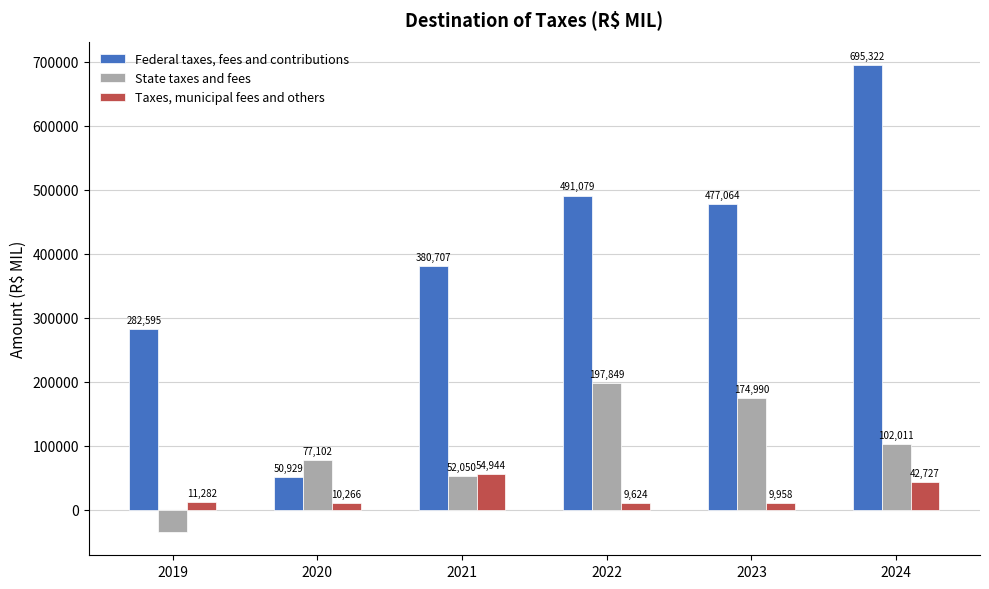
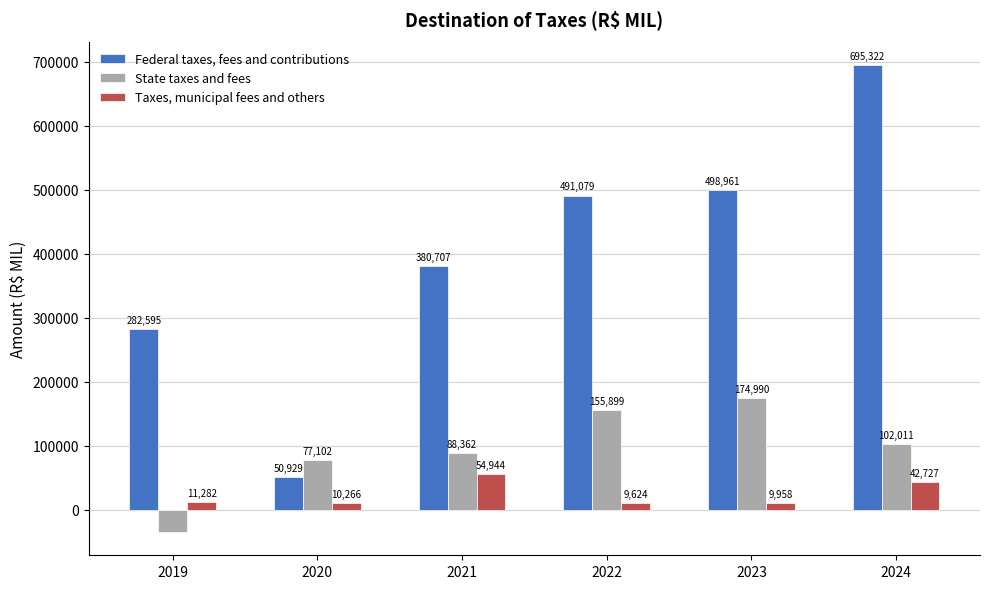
  {
    "Federal taxes, fees and contributions": {
      "2019": "282,595",
      "2020": "50,929",
      "2021": "380,707",
      "2022": "491,079",
-     "2023": "477,064",
+     "2023": "498,961",
      "2024": "695,322"
    },
    "State taxes and fees": {
      "2020": "77,102",
-     "2021": "52,050",
-     "2022": "197,849",
+     "2021": "88,362",
+     "2022": "155,899",
      "2023": "174,990",
      "2024": "102,011"
    },
    "Taxes, municipal fees and others": {
      "2019": "11,282",
      "2020": "10,266",
      "2021": "54,944",
      "2022": "9,624",
      "2023": "9,958",
      "2024": "42,727"
    }
  }
